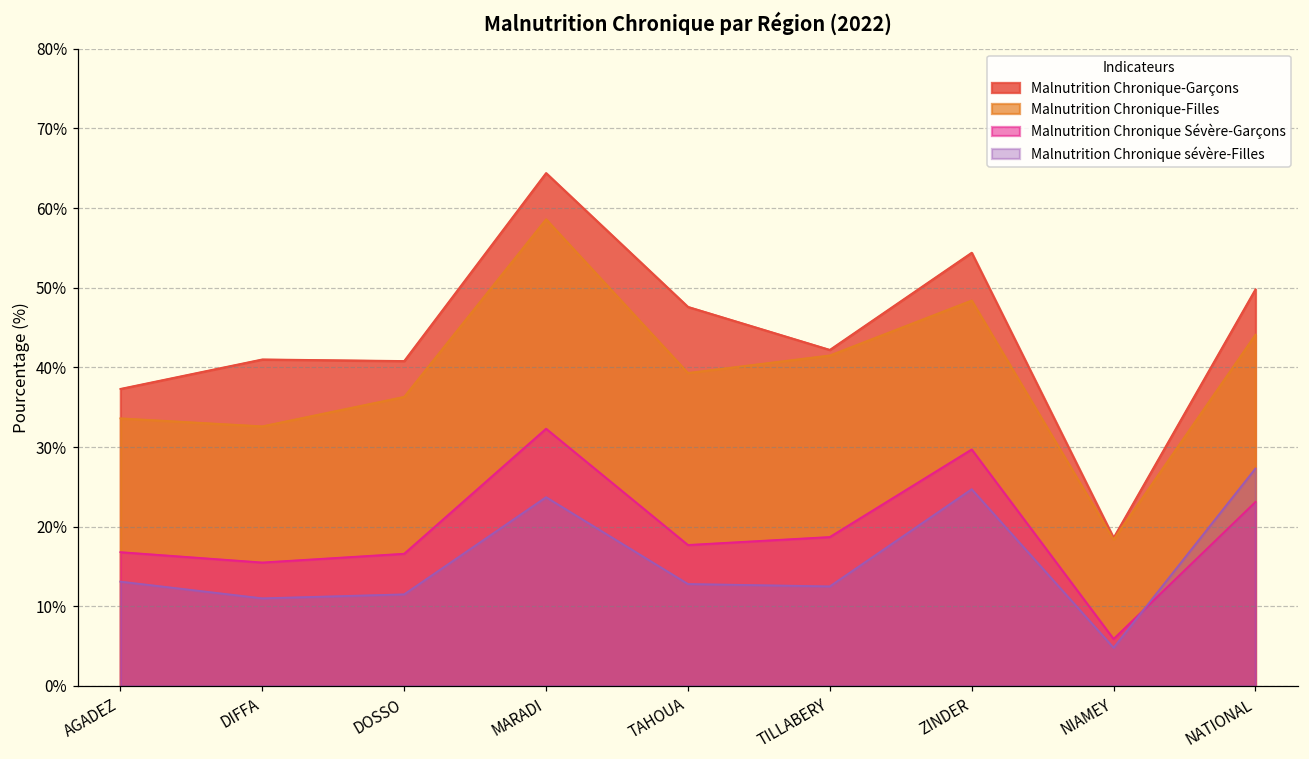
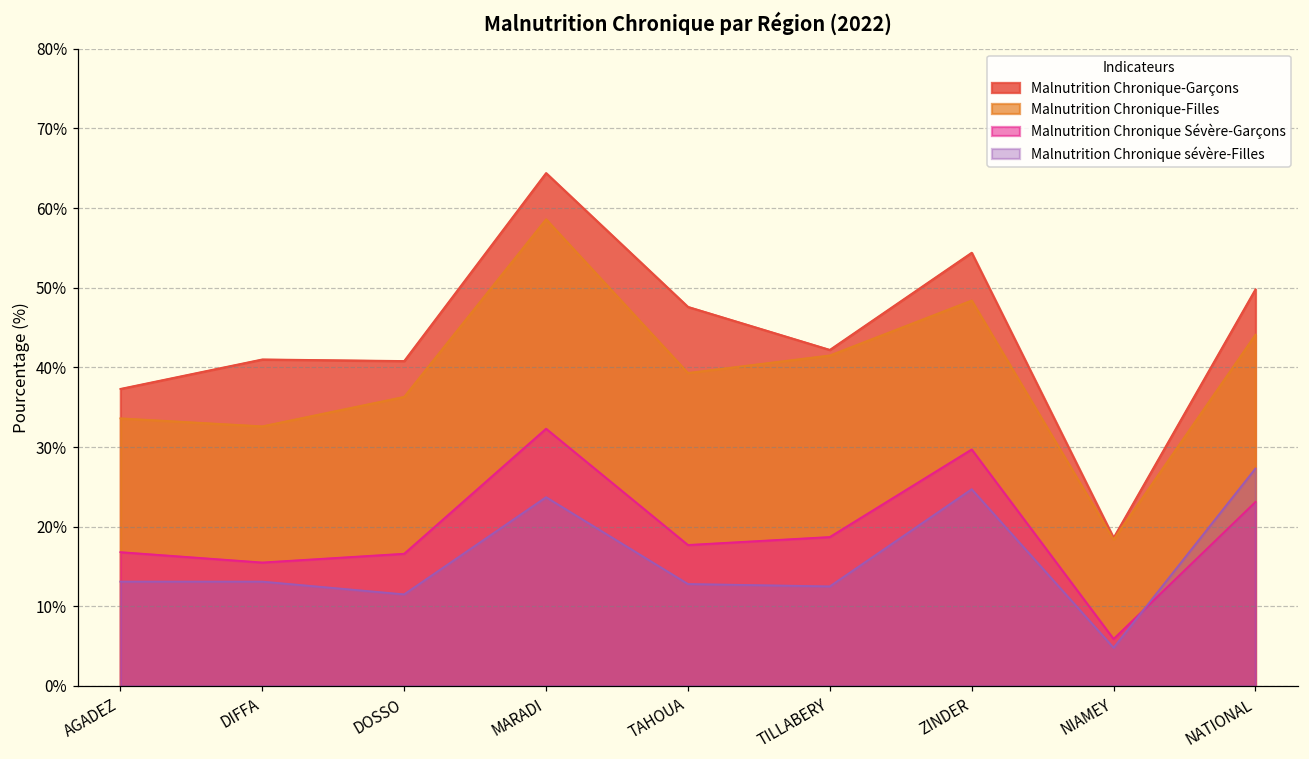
  {
    "Malnutrition Chronique Sévère-Garçons": {
      "AGADEZ": "17%",
      "DIFFA": "16%",
      "DOSSO": "17%",
      "MARADI": "32%",
      "TAHOUA": "18%",
      "TILLABERY": "19%",
      "ZINDER": "30%",
      "NIAMEY": "6%",
      "NATIONAL": "23%"
    },
    "Malnutrition Chronique sévère-Filles": {
      "AGADEZ": "13%",
-     "DIFFA": "11%",
+     "DIFFA": "13%",
      "DOSSO": "12%",
      "MARADI": "24%",
      "TAHOUA": "13%",
      "TILLABERY": "13%",
      "ZINDER": "25%",
      "NIAMEY": "5%",
      "NATIONAL": "27%"
    }
  }
